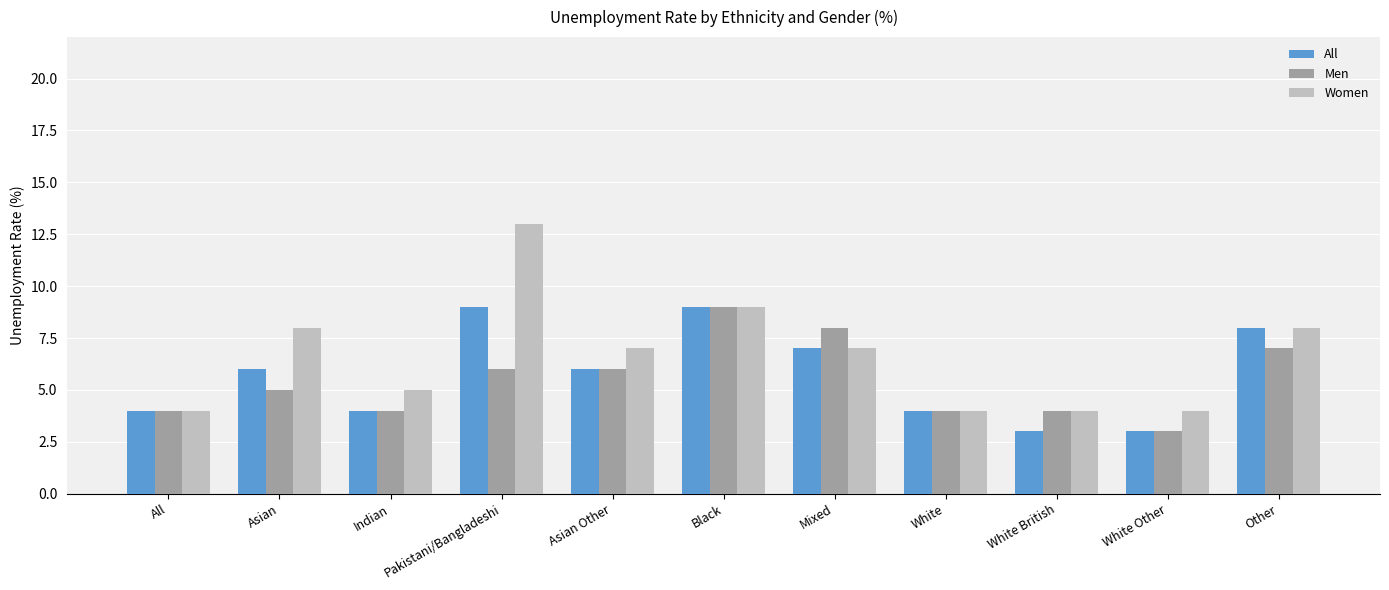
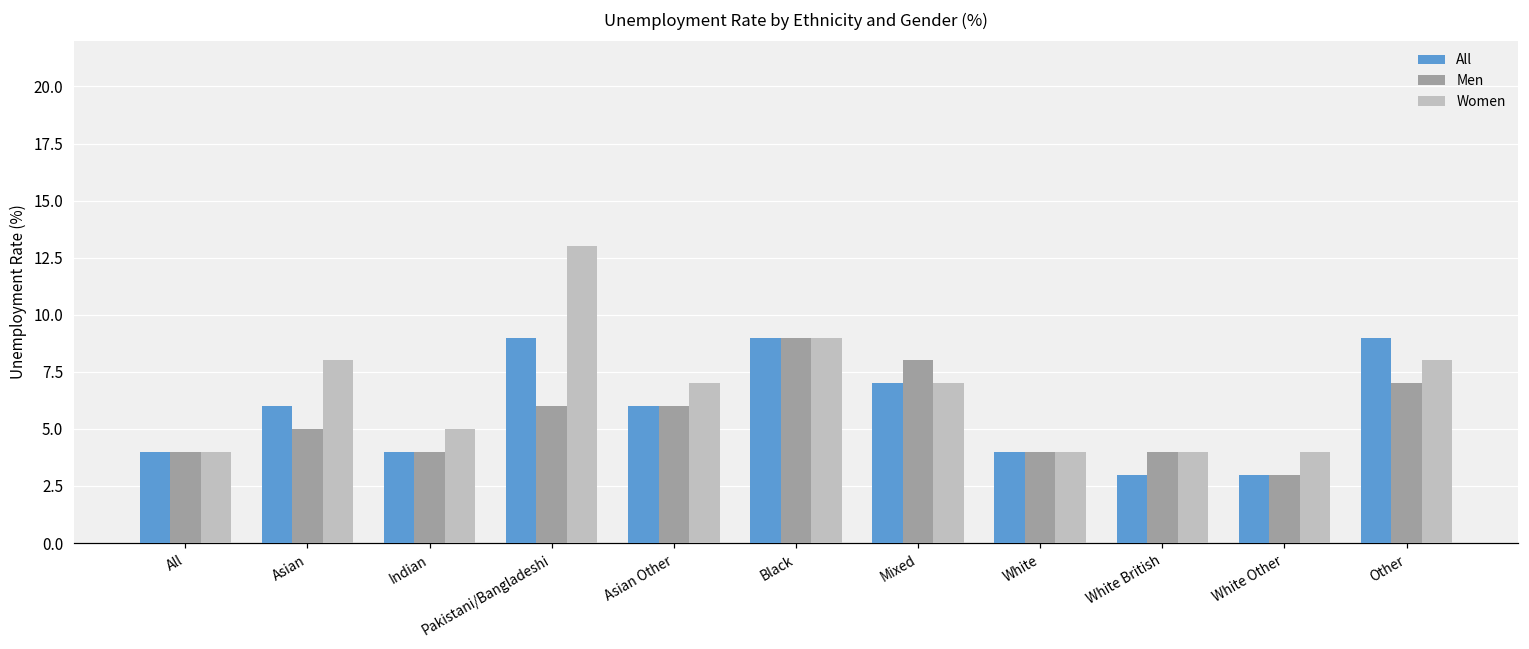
  {
    "All": {
      "All": 4,
      "Asian": 6,
      "Indian": 4,
      "Pakistani/Bangladeshi": 9,
      "Asian Other": 6,
      "Black": 9,
      "Mixed": 7,
      "White": 4,
      "White British": 3,
      "White Other": 3,
-     "Other": 8
+     "Other": 9
    }
  }
